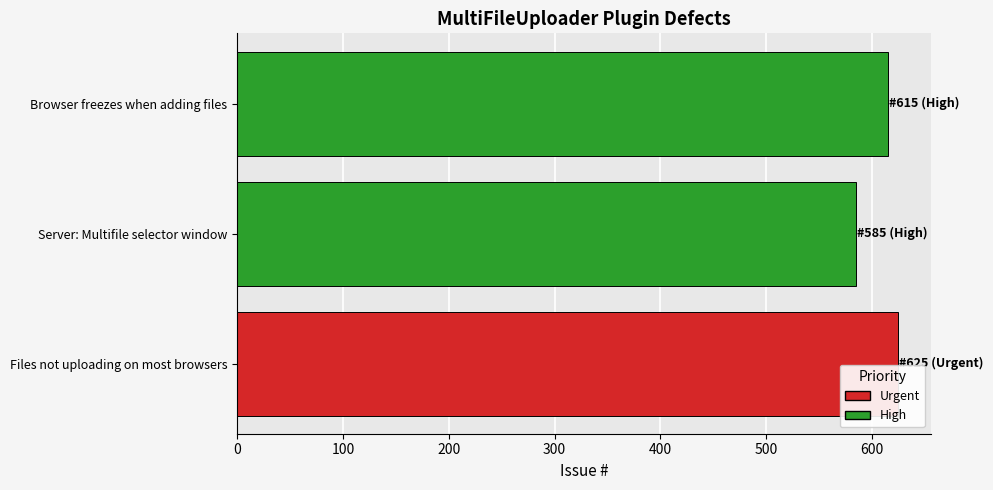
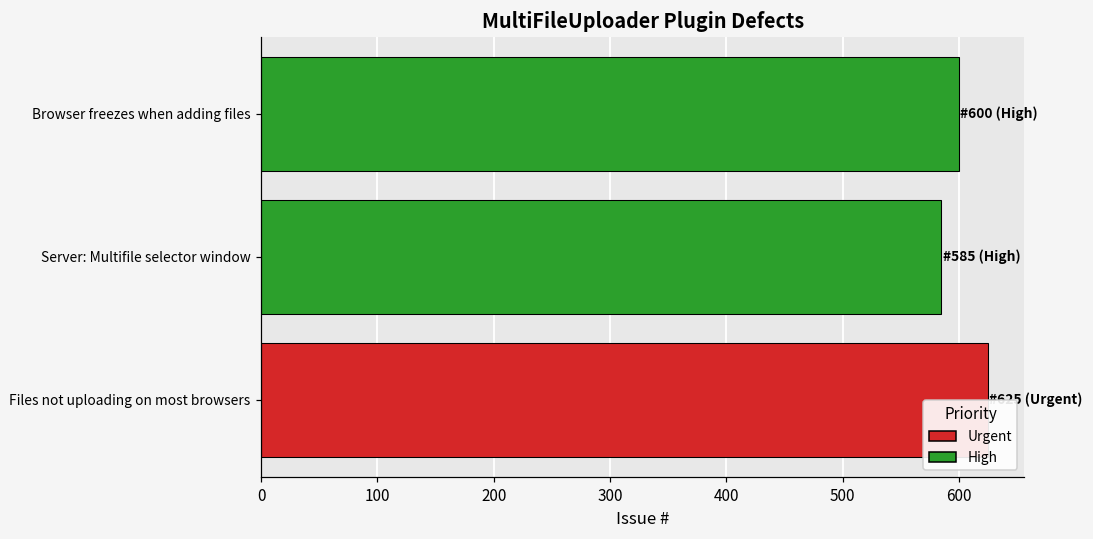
  {
-   "Browser freezes when adding files": 615,
+   "Browser freezes when adding files": 600,
    "Server: Multifile selector window": 585
  }
